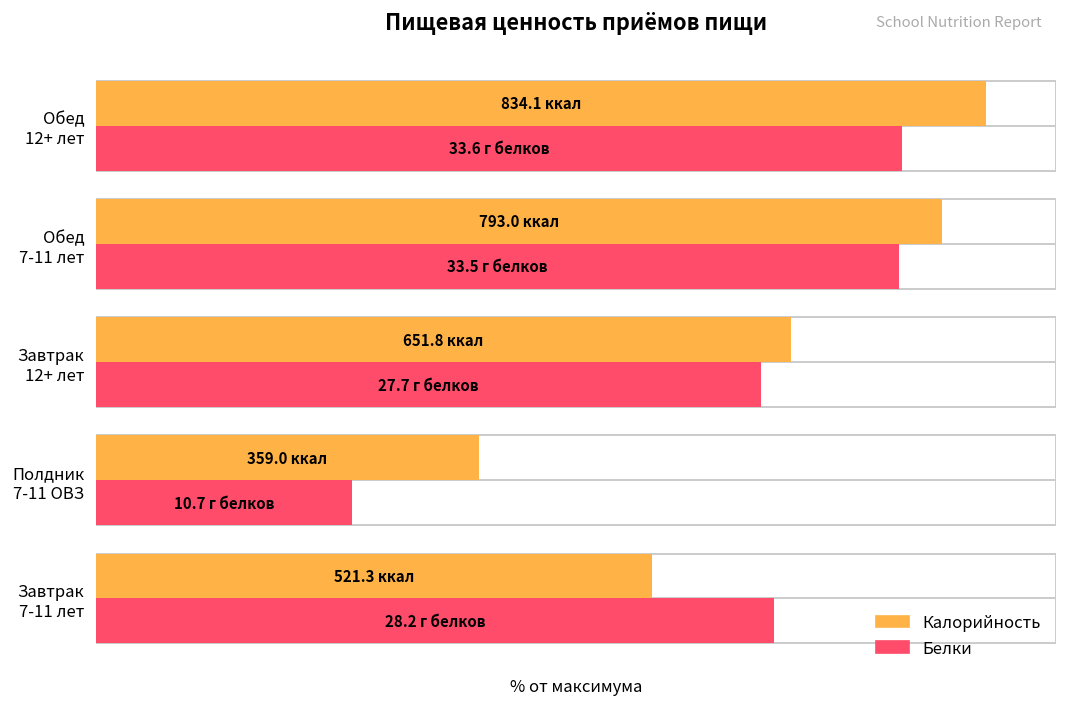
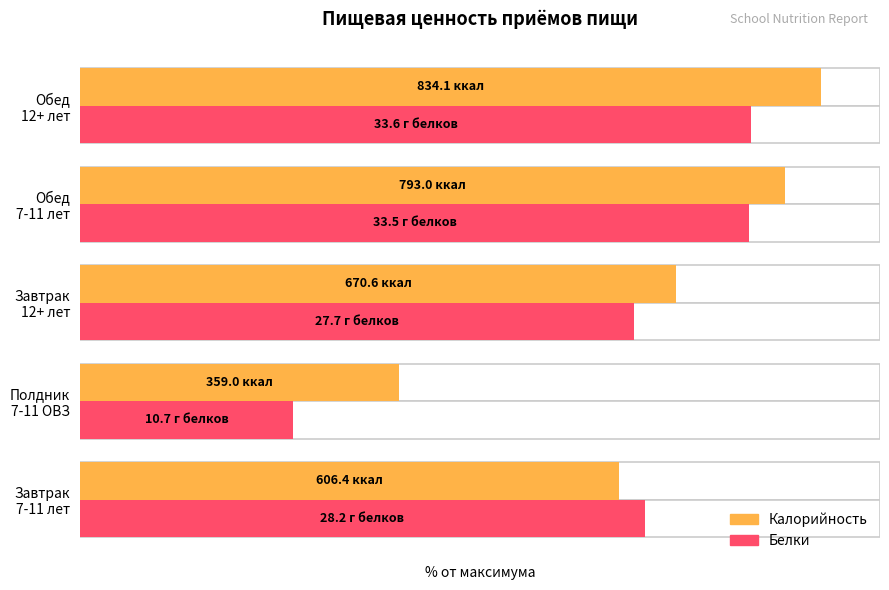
  {
    "Калорийность": {
-     "Завтрак 12+ лет": 651.8,
-     "Завтрак 7-11 лет": 521.3
+     "Завтрак 12+ лет": 670.6,
+     "Завтрак 7-11 лет": 606.4
    }
  }
